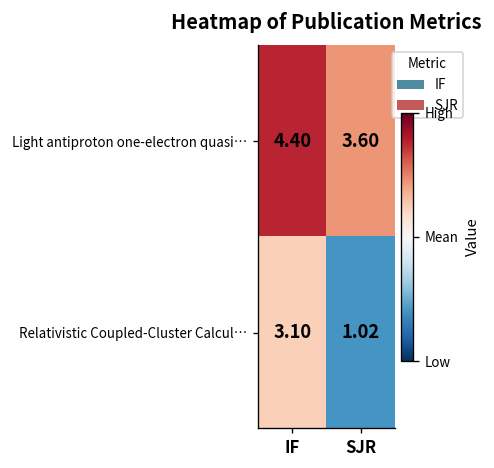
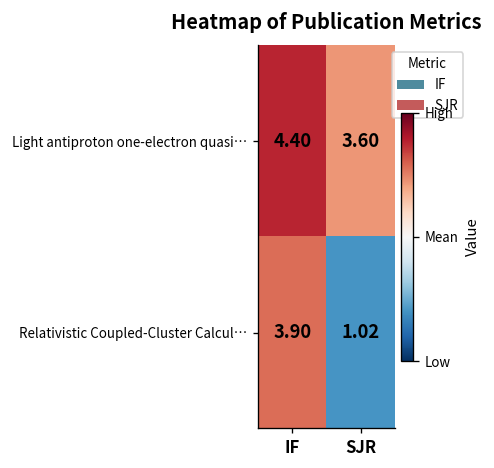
  {
    "Light antiproton one-electron quasi…": {
      "IF": 4.40,
      "SJR": 3.60
    },
    "Relativistic Coupled-Cluster Calcul…": {
-     "IF": 3.10,
+     "IF": 3.90,
      "SJR": 1.02
    }
  }
